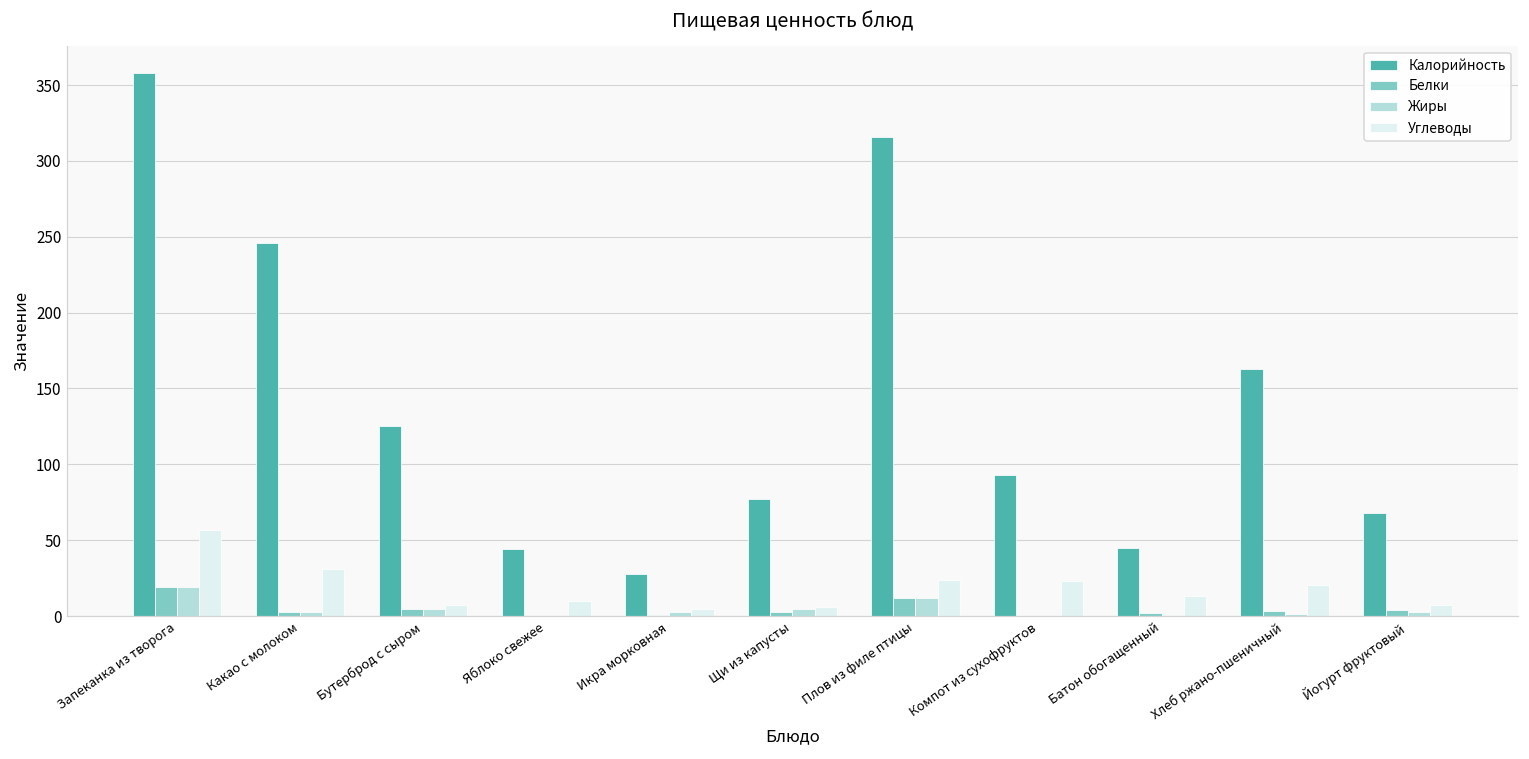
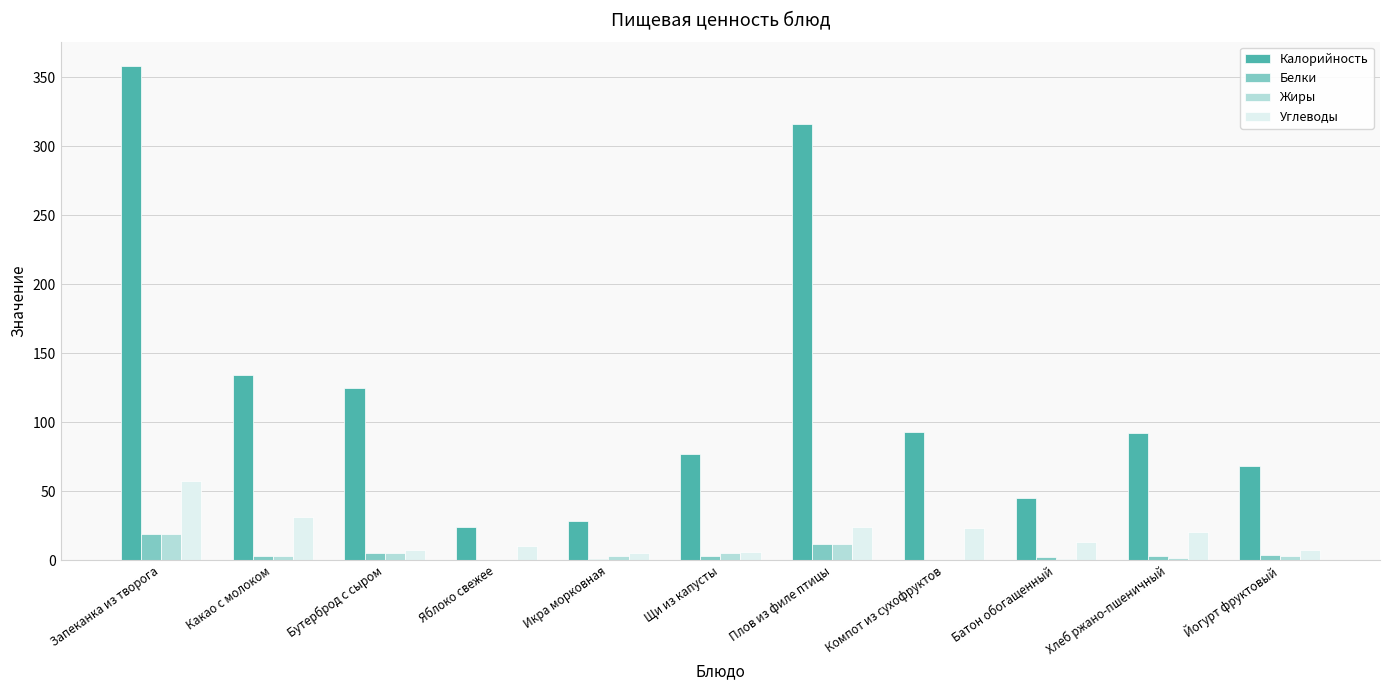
  {
    "Калорийность": {
      "Запеканка из творога": 358,
-     "Какао с молоком": 246,
+     "Какао с молоком": 134,
      "Бутерброд с сыром": 125,
-     "Яблоко свежее": 44,
+     "Яблоко свежее": 24,
      "Икра морковная": 28,
      "Щи из капусты": 77,
      "Плов из филе птицы": 316,
      "Компот из сухофруктов": 93,
      "Батон обогащенный": 45,
-     "Хлеб ржано-пшеничный": 163,
+     "Хлеб ржано-пшеничный": 92,
      "Йогурт фруктовый": 68
    }
  }
